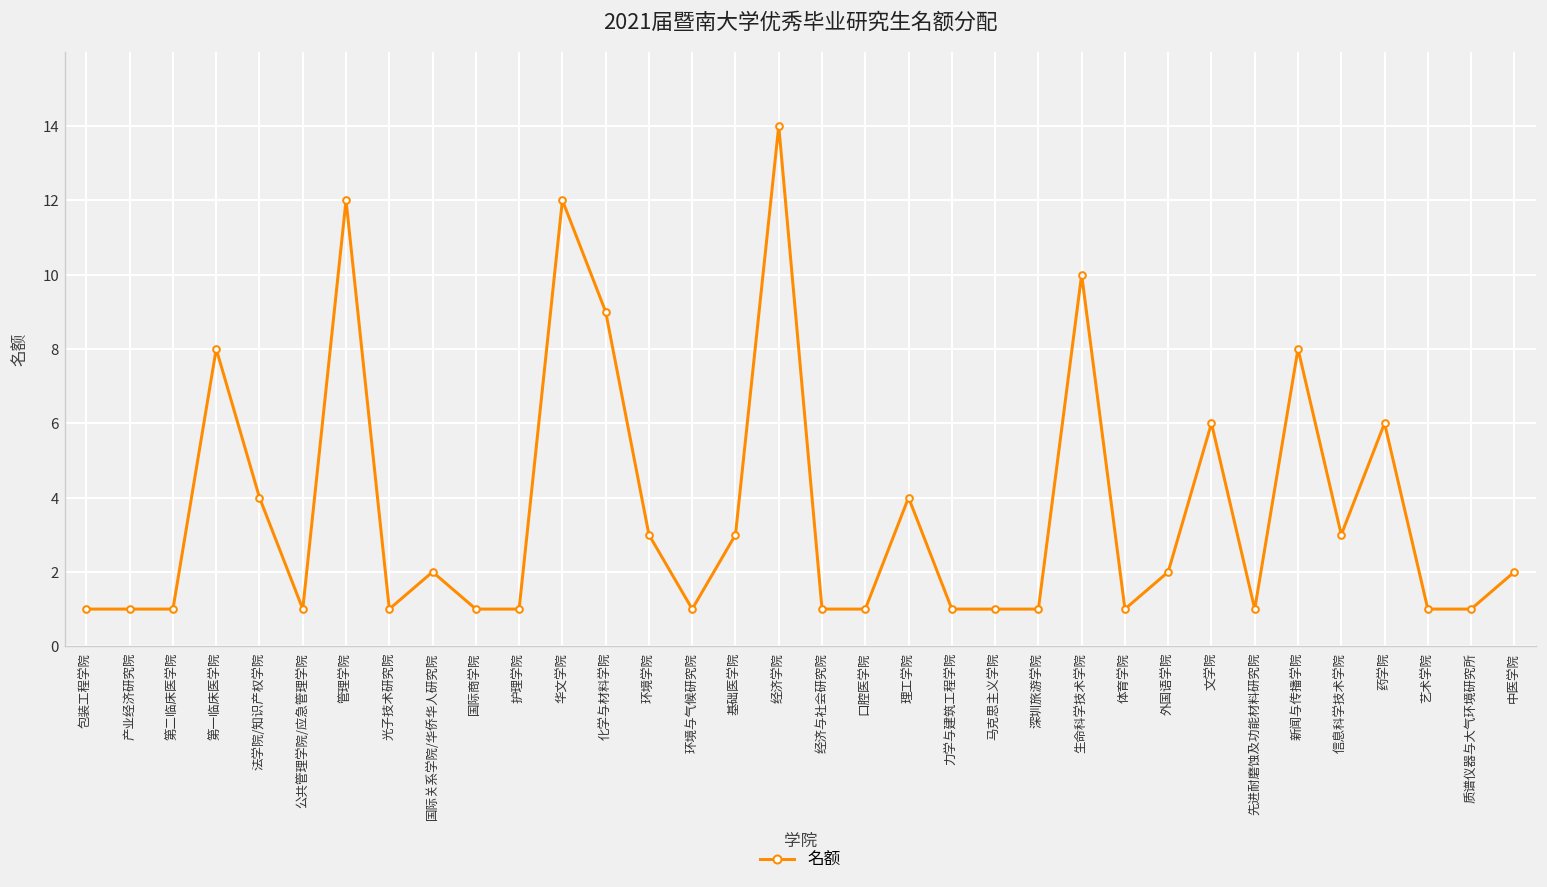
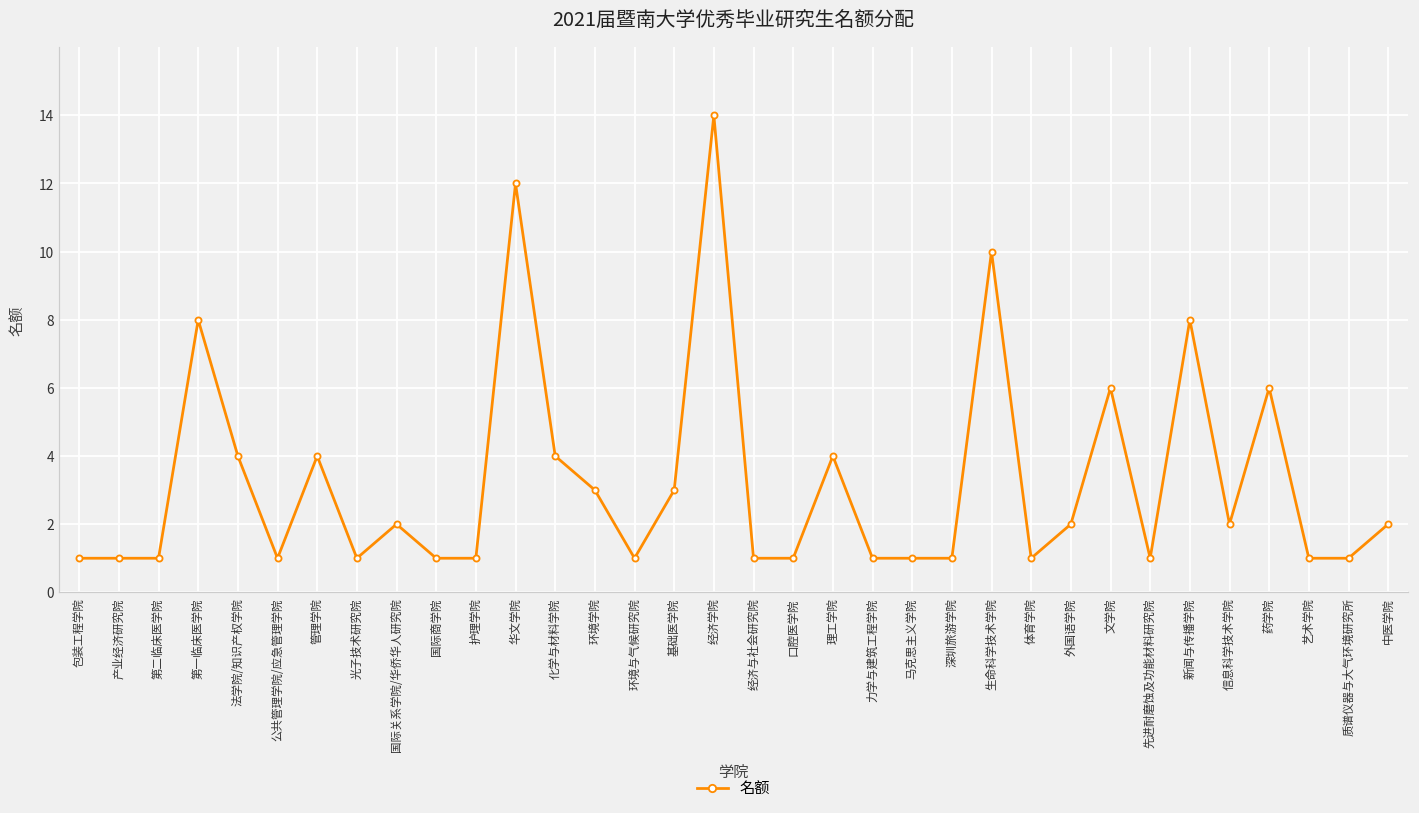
  {
    "包装工程学院": 1,
    "产业经济研究院": 1,
    "第二临床医学院": 1,
    "第一临床医学院": 8,
    "法学院/知识产权学院": 4,
    "公共管理学院/应急管理学院": 1,
-   "管理学院": 12,
+   "管理学院": 4,
    "光子技术研究院": 1,
    "国际关系学院/华侨华人研究院": 2,
    "国际商学院": 1,
    "护理学院": 1,
    "华文学院": 12,
-   "化学与材料学院": 9,
+   "化学与材料学院": 4,
    "环境学院": 3,
    "环境与气候研究院": 1,
    "基础医学院": 3,
    "经济学院": 14,
    "经济与社会研究院": 1,
    "口腔医学院": 1,
    "理工学院": 4,
    "力学与建筑工程学院": 1,
    "马克思主义学院": 1,
    "深圳旅游学院": 1,
    "生命科学技术学院": 10,
    "体育学院": 1,
    "外国语学院": 2,
    "文学院": 6,
    "先进耐磨蚀及功能材料研究院": 1,
    "新闻与传播学院": 8,
-   "信息科学技术学院": 3,
+   "信息科学技术学院": 2,
    "药学院": 6,
    "艺术学院": 1,
    "质谱仪器与大气环境研究所": 1,
    "中医学院": 2
  }
